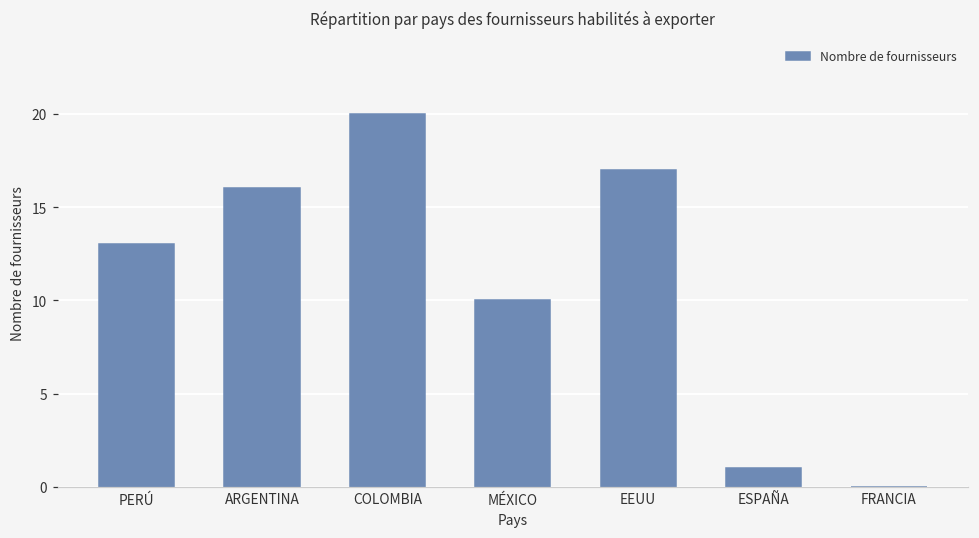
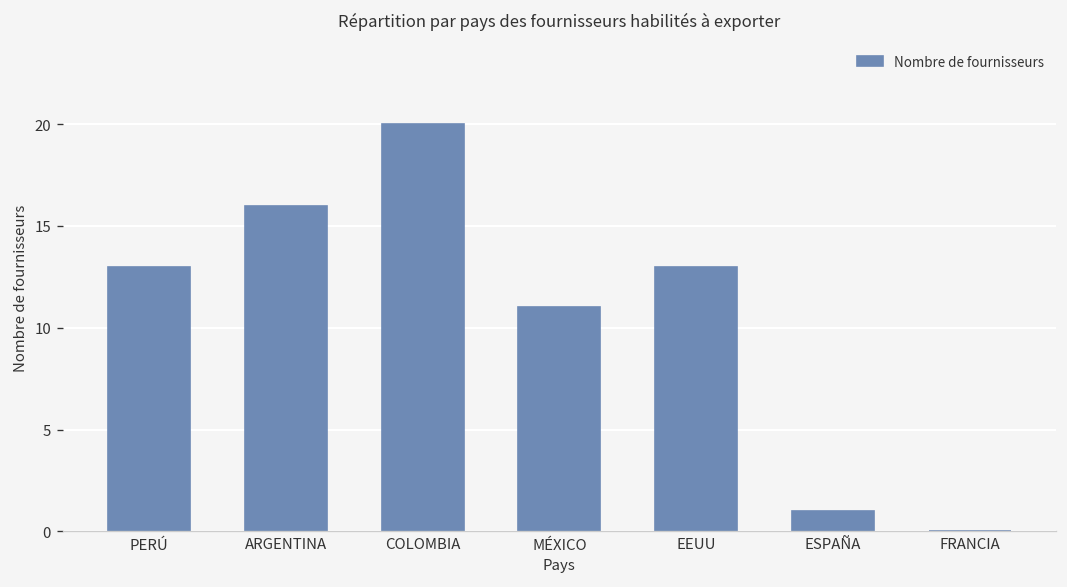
  {
    "PERÚ": 13,
    "ARGENTINA": 16,
    "COLOMBIA": 20,
-   "MÉXICO": 10,
-   "EEUU": 17,
+   "MÉXICO": 11,
+   "EEUU": 13,
    "ESPAÑA": 1,
    "FRANCIA": 0
  }
